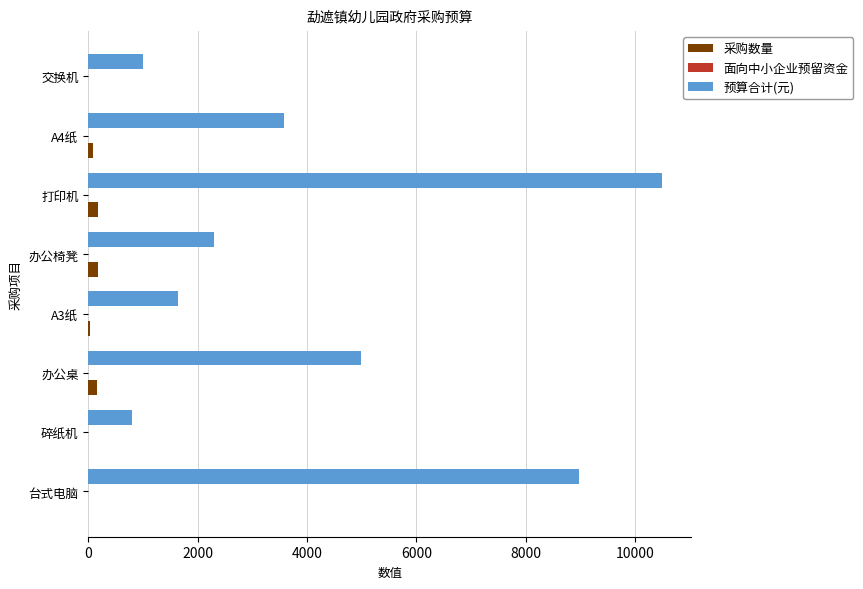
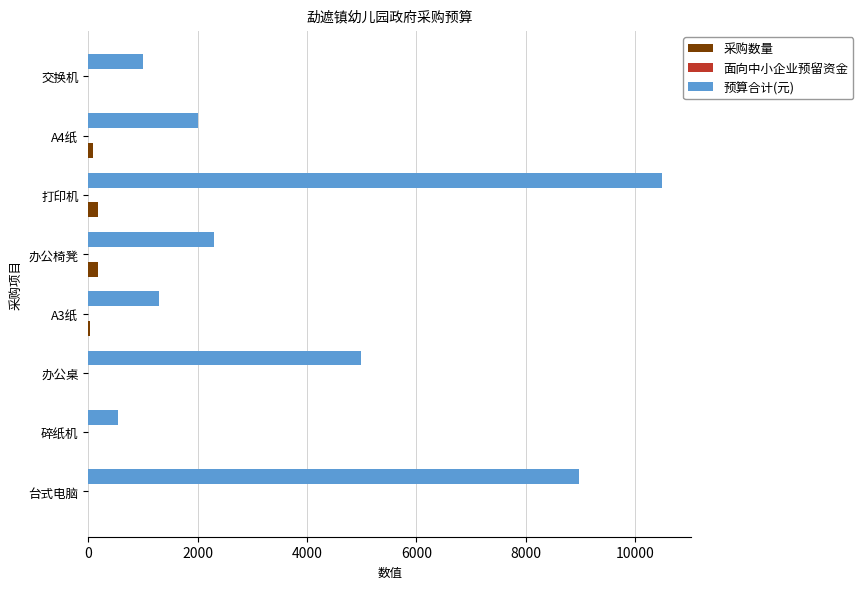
  {
    "采购数量": {
      "A4纸": 100,
      "打印机": 200,
      "办公椅凳": 200,
-     "办公桌": 200
+     "办公桌": 0
    },
    "面向中小企业预留资金": {
      "交换机": 0,
      "A4纸": 0,
      "打印机": 0,
      "办公椅凳": 0,
      "A3纸": 0,
      "办公桌": 0,
      "碎纸机": 0,
      "台式电脑": 0
    },
    "预算合计(元)": {
      "交换机": 1000,
-     "A4纸": 3600,
+     "A4纸": 2000,
      "打印机": 10500,
      "办公椅凳": 2300,
-     "A3纸": 1700,
+     "A3纸": 1300,
      "办公桌": 5000,
-     "碎纸机": 800,
+     "碎纸机": 500,
      "台式电脑": 9000
    }
  }
